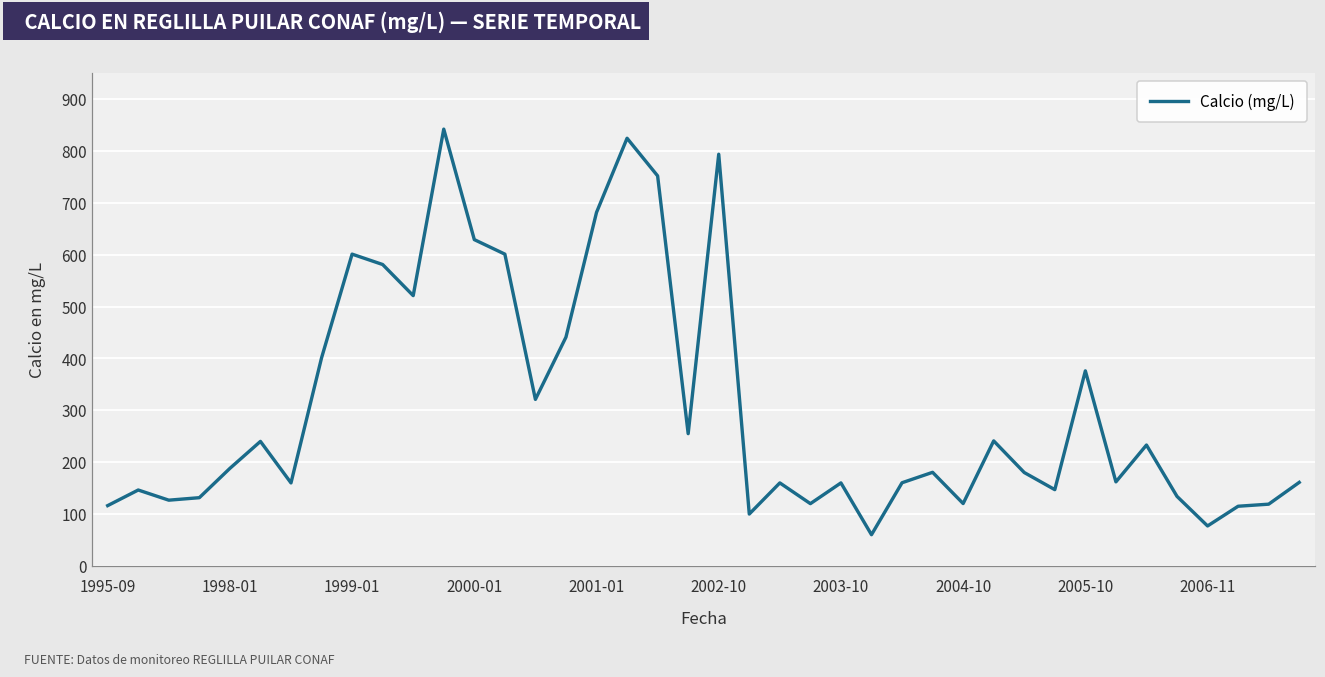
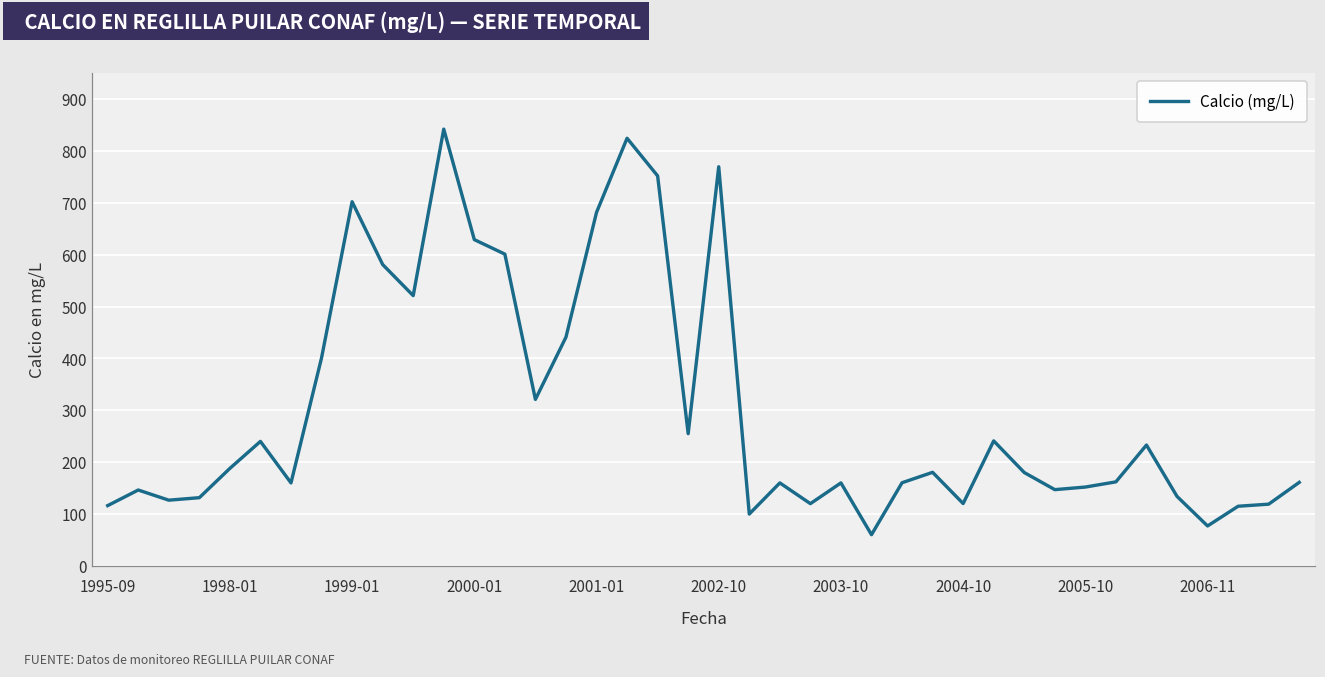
  {
    "1995-09": 120,
    "1998-01": 190,
-   "1999-01": 600,
+   "1999-01": 700,
    "2000-01": 630,
    "2001-01": 680,
-   "2002-10": 790,
+   "2002-10": 770,
    "2003-10": 160,
    "2004-10": 120,
-   "2005-10": 380,
+   "2005-10": 150,
    "2006-11": 80
  }
